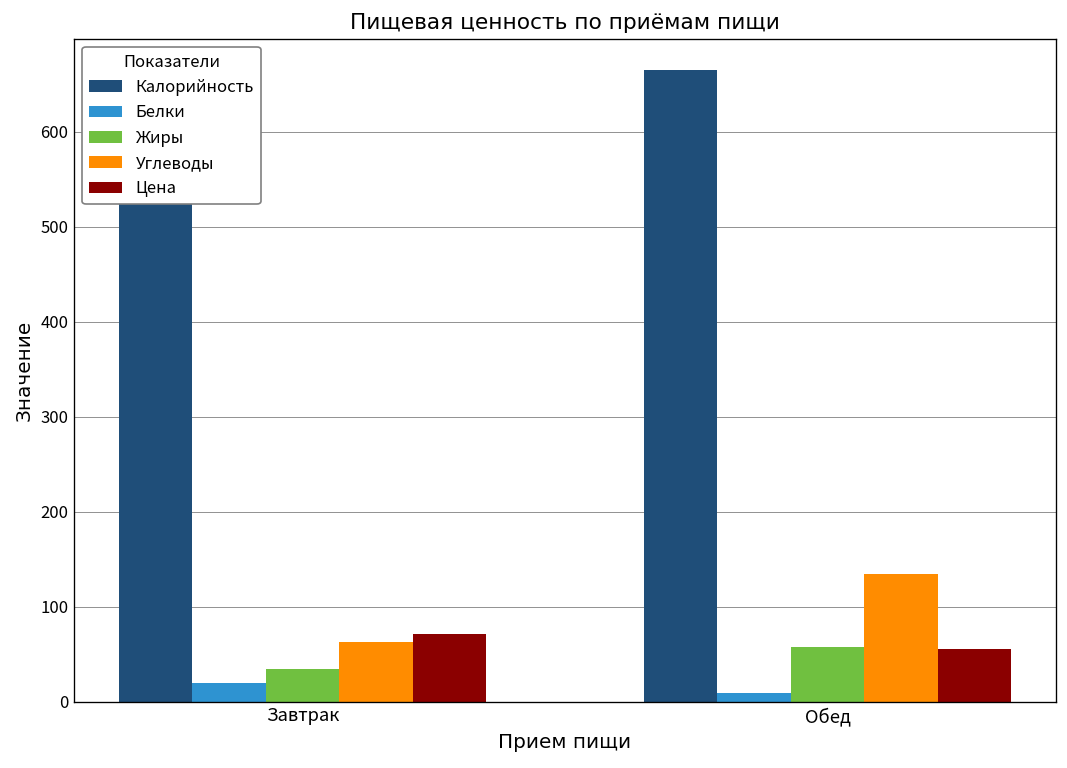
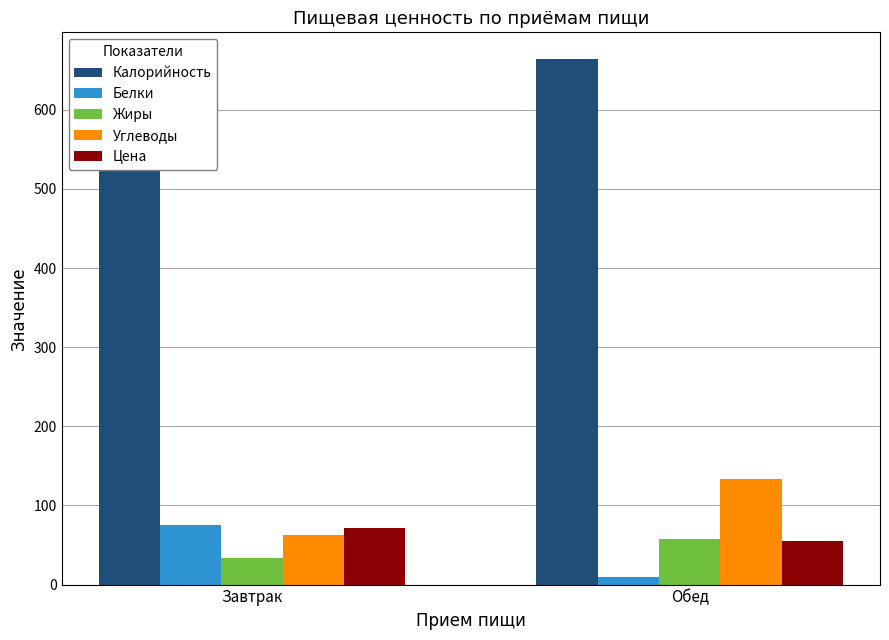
  {
    "Калорийность": {
      "Обед": 660
    },
    "Белки": {
-     "Завтрак": 20,
+     "Завтрак": 80,
      "Обед": 10
    },
    "Жиры": {
      "Завтрак": 30,
      "Обед": 60
    },
    "Углеводы": {
      "Завтрак": 60,
      "Обед": 130
    },
    "Цена": {
      "Завтрак": 70,
      "Обед": 60
    }
  }
